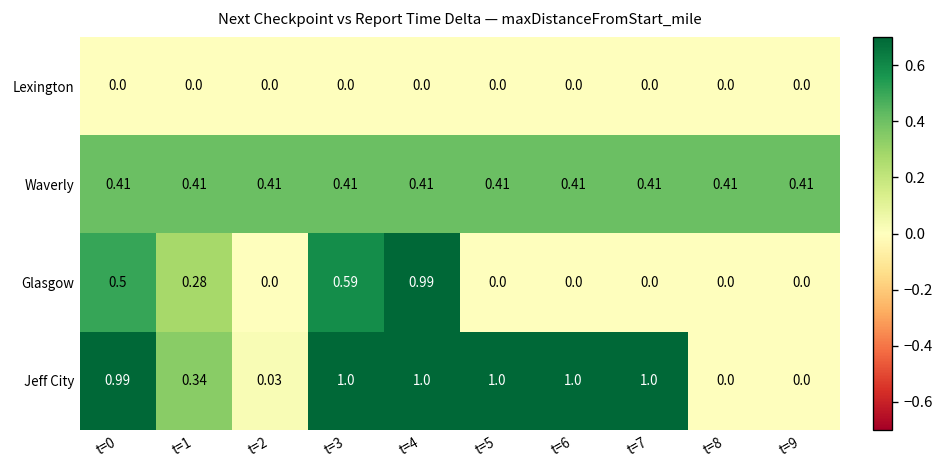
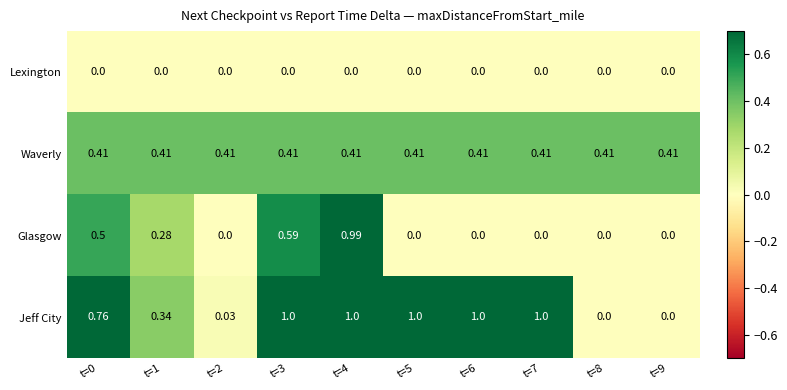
  {
    "Lexington": {
      "t=0": 0.0,
      "t=1": 0.0,
      "t=2": 0.0,
      "t=3": 0.0,
      "t=4": 0.0,
      "t=5": 0.0,
      "t=6": 0.0,
      "t=7": 0.0,
      "t=8": 0.0,
      "t=9": 0.0
    },
    "Waverly": {
      "t=0": 0.41,
      "t=1": 0.41,
      "t=2": 0.41,
      "t=3": 0.41,
      "t=4": 0.41,
      "t=5": 0.41,
      "t=6": 0.41,
      "t=7": 0.41,
      "t=8": 0.41,
      "t=9": 0.41
    },
    "Glasgow": {
      "t=0": 0.5,
      "t=1": 0.28,
      "t=2": 0.0,
      "t=3": 0.59,
      "t=4": 0.99,
      "t=5": 0.0,
      "t=6": 0.0,
      "t=7": 0.0,
      "t=8": 0.0,
      "t=9": 0.0
    },
    "Jeff City": {
-     "t=0": 0.99,
+     "t=0": 0.76,
      "t=1": 0.34,
      "t=2": 0.03,
      "t=3": 1.0,
      "t=4": 1.0,
      "t=5": 1.0,
      "t=6": 1.0,
      "t=7": 1.0,
      "t=8": 0.0,
      "t=9": 0.0
    }
  }
